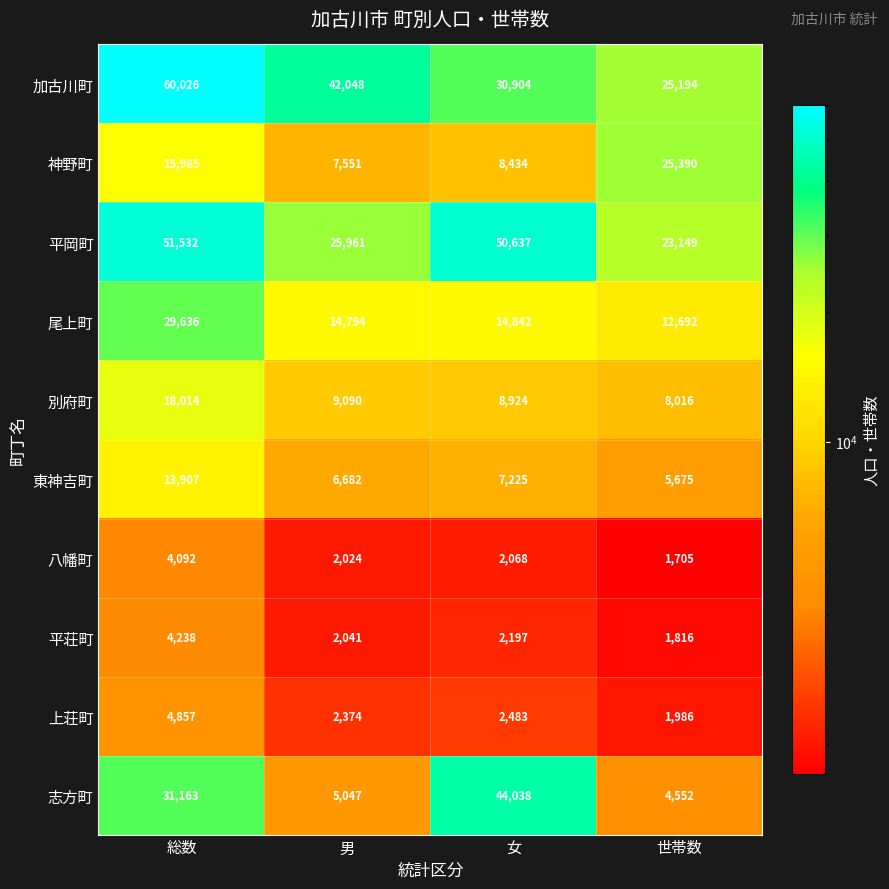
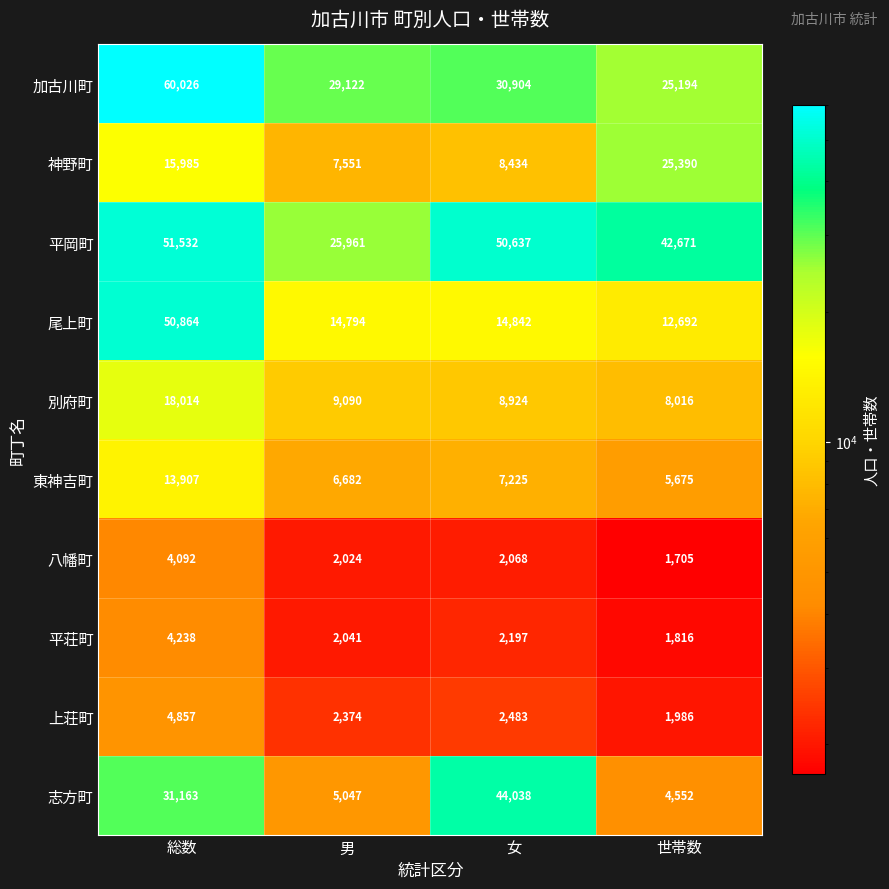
  {
    "加古川町": {
      "総数": "60,026",
-     "男": "42,048",
+     "男": "29,122",
      "女": "30,904",
      "世帯数": "25,194"
    },
    "神野町": {
      "総数": "15,985",
      "男": "7,551",
      "女": "8,434",
      "世帯数": "25,390"
    },
    "平岡町": {
      "総数": "51,532",
      "男": "25,961",
      "女": "50,637",
-     "世帯数": "23,149"
+     "世帯数": "42,671"
    },
    "尾上町": {
-     "総数": "29,636",
+     "総数": "50,864",
      "男": "14,794",
      "女": "14,842",
      "世帯数": "12,692"
    },
    "別府町": {
      "総数": "18,014",
      "男": "9,090",
      "女": "8,924",
      "世帯数": "8,016"
    },
    "東神吉町": {
      "総数": "13,907",
      "男": "6,682",
      "女": "7,225",
      "世帯数": "5,675"
    },
    "八幡町": {
      "総数": "4,092",
      "男": "2,024",
      "女": "2,068",
      "世帯数": "1,705"
    },
    "平荘町": {
      "総数": "4,238",
      "男": "2,041",
      "女": "2,197",
      "世帯数": "1,816"
    },
    "上荘町": {
      "総数": "4,857",
      "男": "2,374",
      "女": "2,483",
      "世帯数": "1,986"
    },
    "志方町": {
      "総数": "31,163",
      "男": "5,047",
      "女": "44,038",
      "世帯数": "4,552"
    }
  }
